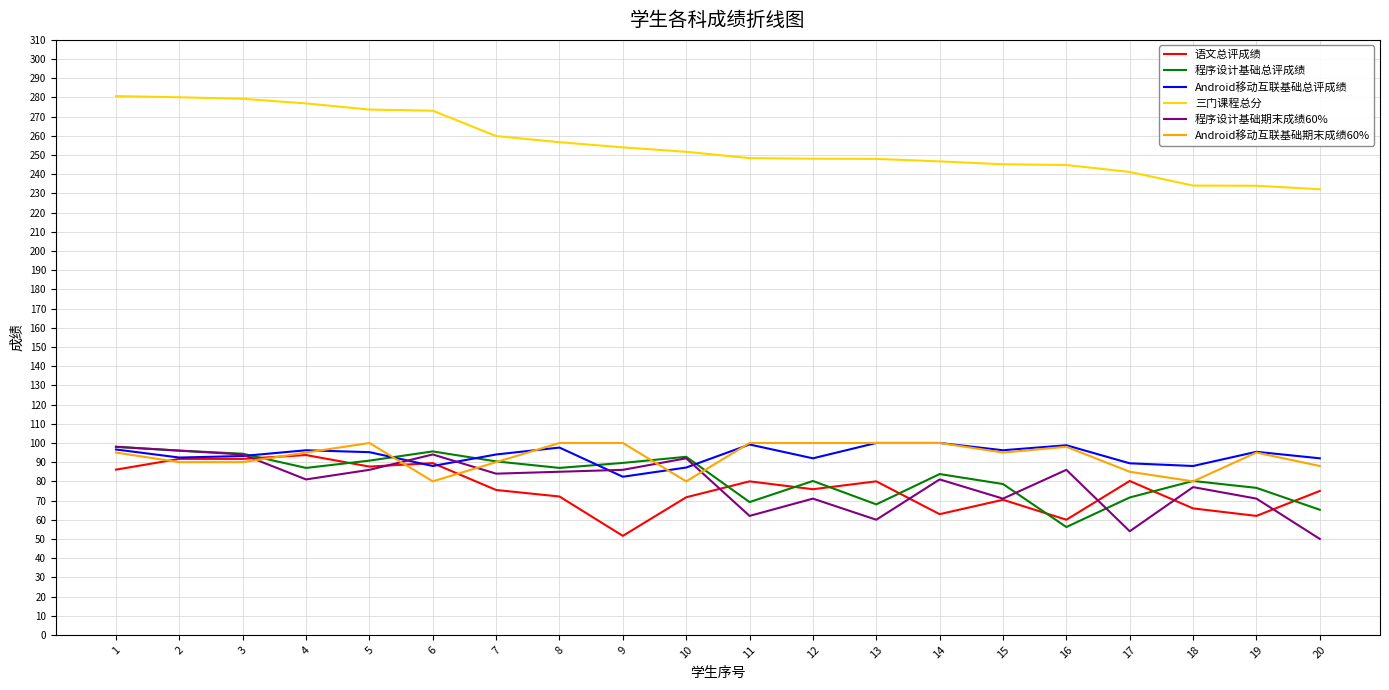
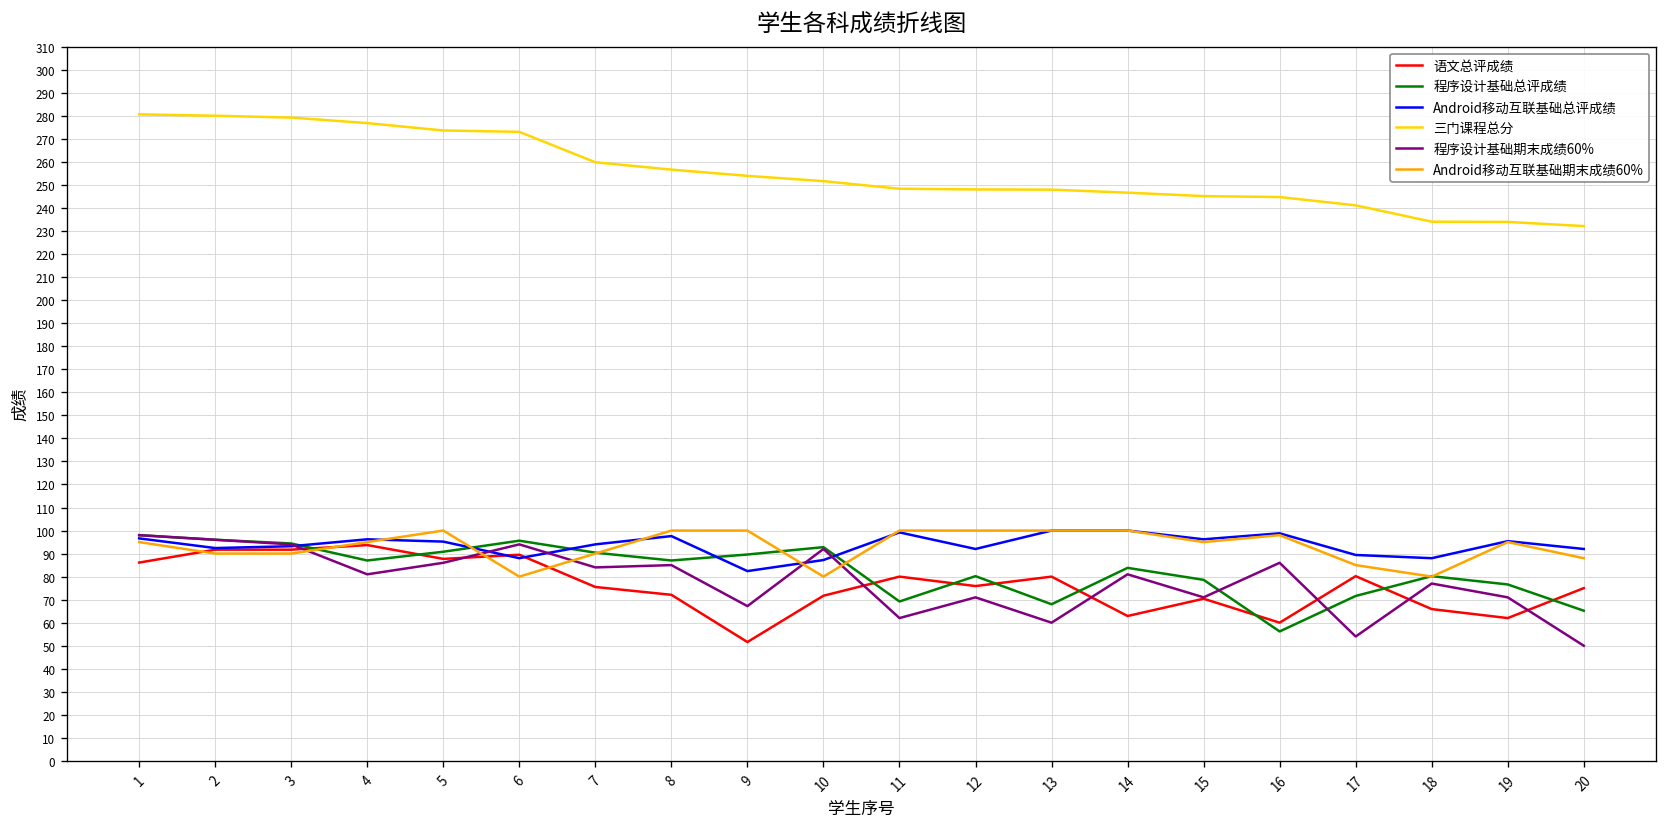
  {
    "语文总评成绩": {
      "1": 86,
      "3": 92,
      "5": 88,
      "6": 90,
      "7": 76,
      "8": 72,
      "9": 52,
      "10": 72,
      "11": 80,
      "12": 76,
      "13": 80,
      "14": 63,
      "16": 60,
      "17": 80,
      "18": 66,
      "19": 62,
      "20": 75
    },
    "程序设计基础总评成绩": {
      "4": 87,
      "5": 91,
      "6": 96,
      "8": 87,
      "9": 90,
      "11": 69,
      "12": 80,
      "13": 68,
      "14": 84,
      "15": 79,
      "16": 56,
      "17": 72,
      "19": 77,
      "20": 65
    },
    "Android移动互联基础总评成绩": {
      "1": 97,
      "5": 95,
      "6": 88,
      "7": 94,
      "8": 98,
      "9": 82,
      "10": 87,
      "12": 92,
      "17": 89,
      "18": 88,
      "20": 92
    },
    "程序设计基础期末成绩60%": {
      "4": 81,
      "5": 86,
      "6": 94,
      "7": 84,
      "8": 85,
-     "9": 86,
+     "9": 67,
      "11": 62,
      "12": 71,
      "13": 60,
      "14": 81,
      "16": 86,
      "17": 54,
      "18": 77,
      "19": 71,
      "20": 50
    }
  }
